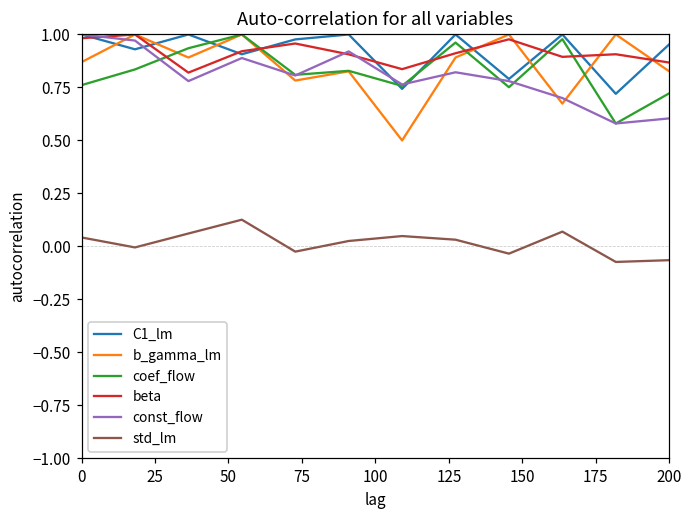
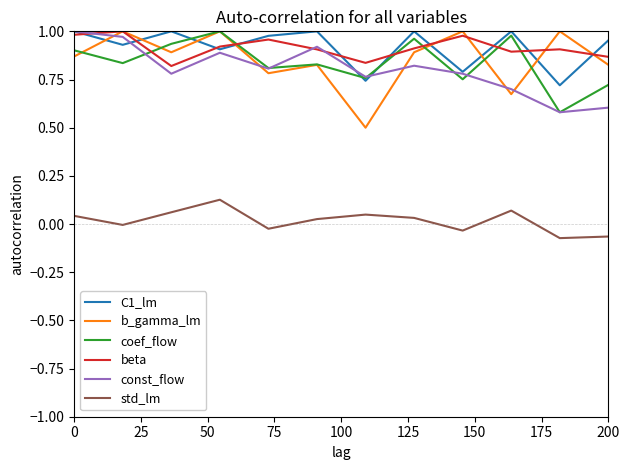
  {
    "C1_lm": {
      "200": 0.95
    },
    "b_gamma_lm": {
      "0": 0.87,
      "200": 0.83
    },
    "coef_flow": {
-     "0": 0.76,
+     "0": 0.90,
      "200": 0.72
    },
    "beta": {
      "0": 0.98,
      "200": 0.87
    },
    "const_flow": {
      "200": 0.60
    },
    "std_lm": {
      "0": 0.04,
      "200": -0.06
    }
  }
